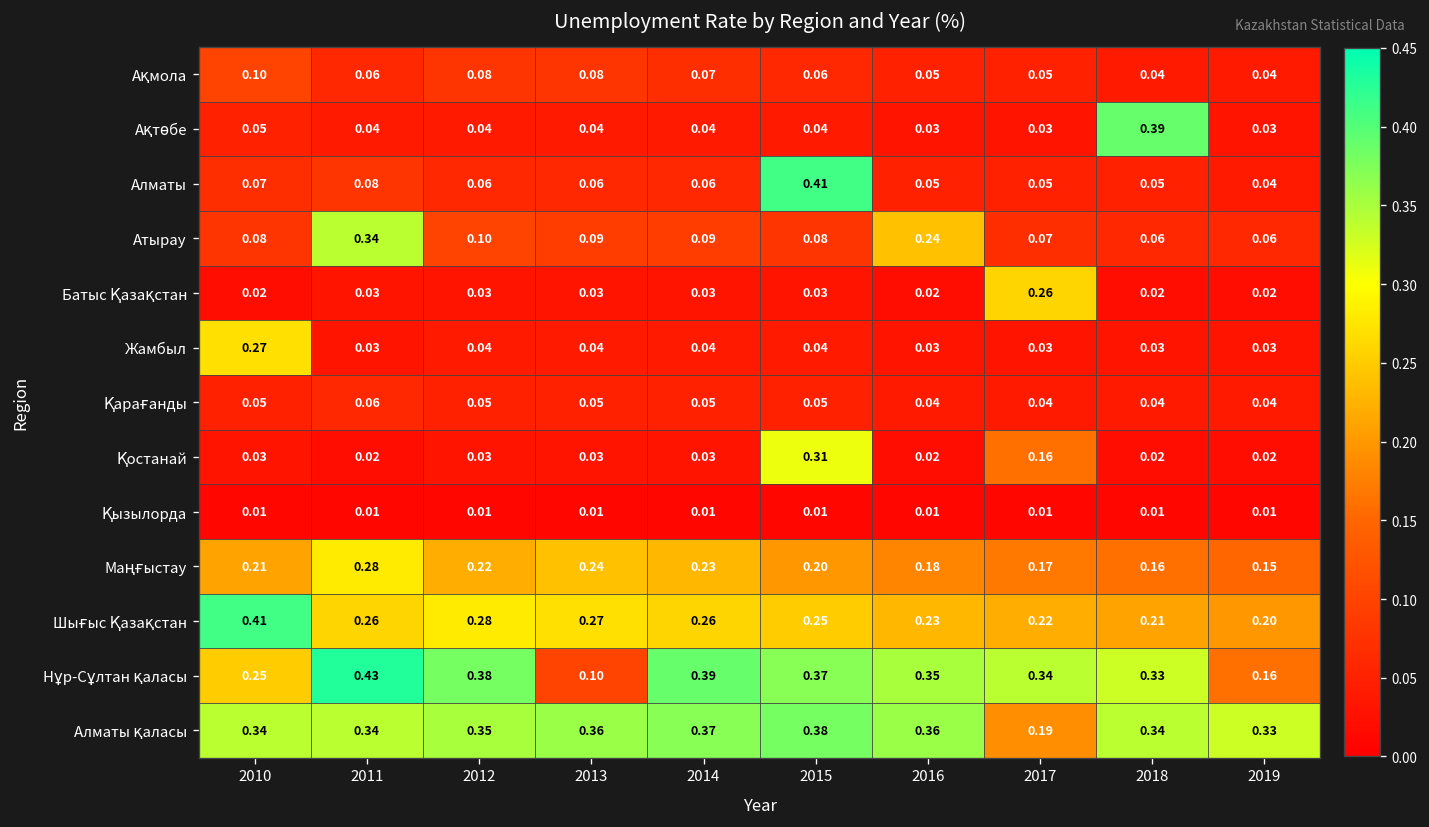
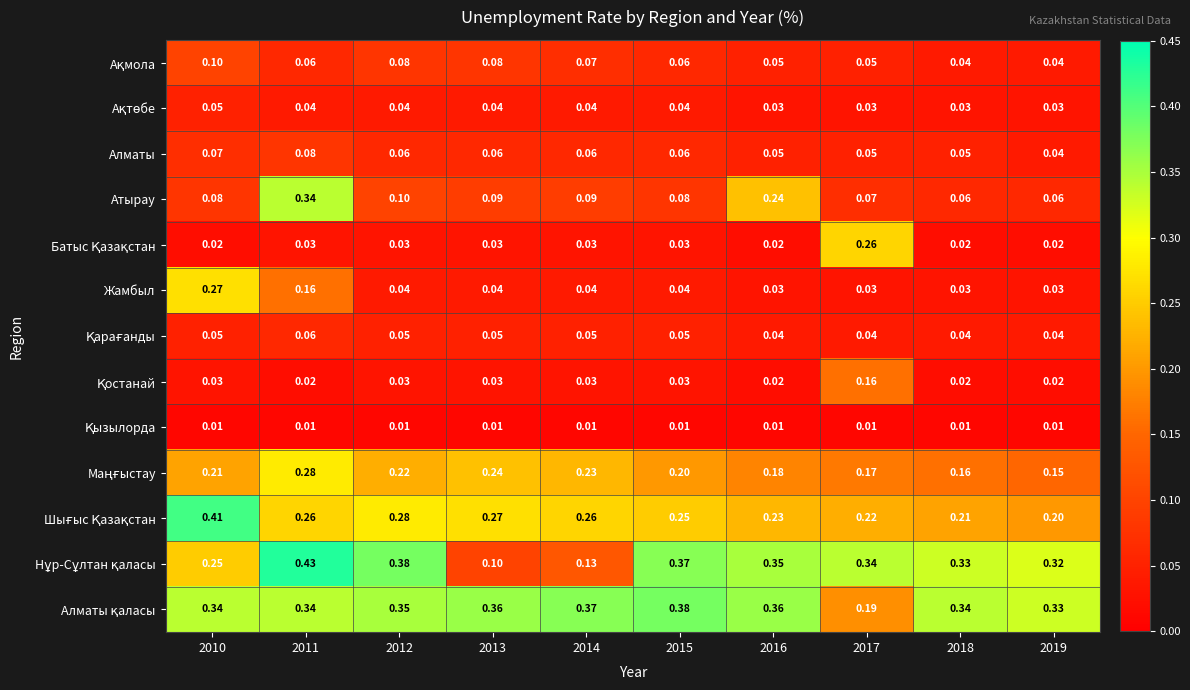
  {
    "Ақмола": {
      "2010": 0.10,
      "2011": 0.06,
      "2012": 0.08,
      "2013": 0.08,
      "2014": 0.07,
      "2015": 0.06,
      "2016": 0.05,
      "2017": 0.05,
      "2018": 0.04,
      "2019": 0.04
    },
    "Ақтөбе": {
      "2010": 0.05,
      "2011": 0.04,
      "2012": 0.04,
      "2013": 0.04,
      "2014": 0.04,
      "2015": 0.04,
      "2016": 0.03,
      "2017": 0.03,
-     "2018": 0.39,
+     "2018": 0.03,
      "2019": 0.03
    },
    "Алматы": {
      "2010": 0.07,
      "2011": 0.08,
      "2012": 0.06,
      "2013": 0.06,
      "2014": 0.06,
-     "2015": 0.41,
+     "2015": 0.06,
      "2016": 0.05,
      "2017": 0.05,
      "2018": 0.05,
      "2019": 0.04
    },
    "Атырау": {
      "2010": 0.08,
      "2011": 0.34,
      "2012": 0.10,
      "2013": 0.09,
      "2014": 0.09,
      "2015": 0.08,
      "2016": 0.24,
      "2017": 0.07,
      "2018": 0.06,
      "2019": 0.06
    },
    "Батыс Қазақстан": {
      "2010": 0.02,
      "2011": 0.03,
      "2012": 0.03,
      "2013": 0.03,
      "2014": 0.03,
      "2015": 0.03,
      "2016": 0.02,
      "2017": 0.26,
      "2018": 0.02,
      "2019": 0.02
    },
    "Жамбыл": {
      "2010": 0.27,
-     "2011": 0.03,
+     "2011": 0.16,
      "2012": 0.04,
      "2013": 0.04,
      "2014": 0.04,
      "2015": 0.04,
      "2016": 0.03,
      "2017": 0.03,
      "2018": 0.03,
      "2019": 0.03
    },
    "Қарағанды": {
      "2010": 0.05,
      "2011": 0.06,
      "2012": 0.05,
      "2013": 0.05,
      "2014": 0.05,
      "2015": 0.05,
      "2016": 0.04,
      "2017": 0.04,
      "2018": 0.04,
      "2019": 0.04
    },
    "Қостанай": {
      "2010": 0.03,
      "2011": 0.02,
      "2012": 0.03,
      "2013": 0.03,
      "2014": 0.03,
-     "2015": 0.31,
+     "2015": 0.03,
      "2016": 0.02,
      "2017": 0.16,
      "2018": 0.02,
      "2019": 0.02
    },
    "Қызылорда": {
      "2010": 0.01,
      "2011": 0.01,
      "2012": 0.01,
      "2013": 0.01,
      "2014": 0.01,
      "2015": 0.01,
      "2016": 0.01,
      "2017": 0.01,
      "2018": 0.01,
      "2019": 0.01
    },
    "Маңғыстау": {
      "2010": 0.21,
      "2011": 0.28,
      "2012": 0.22,
      "2013": 0.24,
      "2014": 0.23,
      "2015": 0.20,
      "2016": 0.18,
      "2017": 0.17,
      "2018": 0.16,
      "2019": 0.15
    },
    "Шығыс Қазақстан": {
      "2010": 0.41,
      "2011": 0.26,
      "2012": 0.28,
      "2013": 0.27,
      "2014": 0.26,
      "2015": 0.25,
      "2016": 0.23,
      "2017": 0.22,
      "2018": 0.21,
      "2019": 0.20
    },
    "Нұр-Сұлтан қаласы": {
      "2010": 0.25,
      "2011": 0.43,
      "2012": 0.38,
      "2013": 0.10,
-     "2014": 0.39,
+     "2014": 0.13,
      "2015": 0.37,
      "2016": 0.35,
      "2017": 0.34,
      "2018": 0.33,
-     "2019": 0.16
+     "2019": 0.32
    },
    "Алматы қаласы": {
      "2010": 0.34,
      "2011": 0.34,
      "2012": 0.35,
      "2013": 0.36,
      "2014": 0.37,
      "2015": 0.38,
      "2016": 0.36,
      "2017": 0.19,
      "2018": 0.34,
      "2019": 0.33
    }
  }
